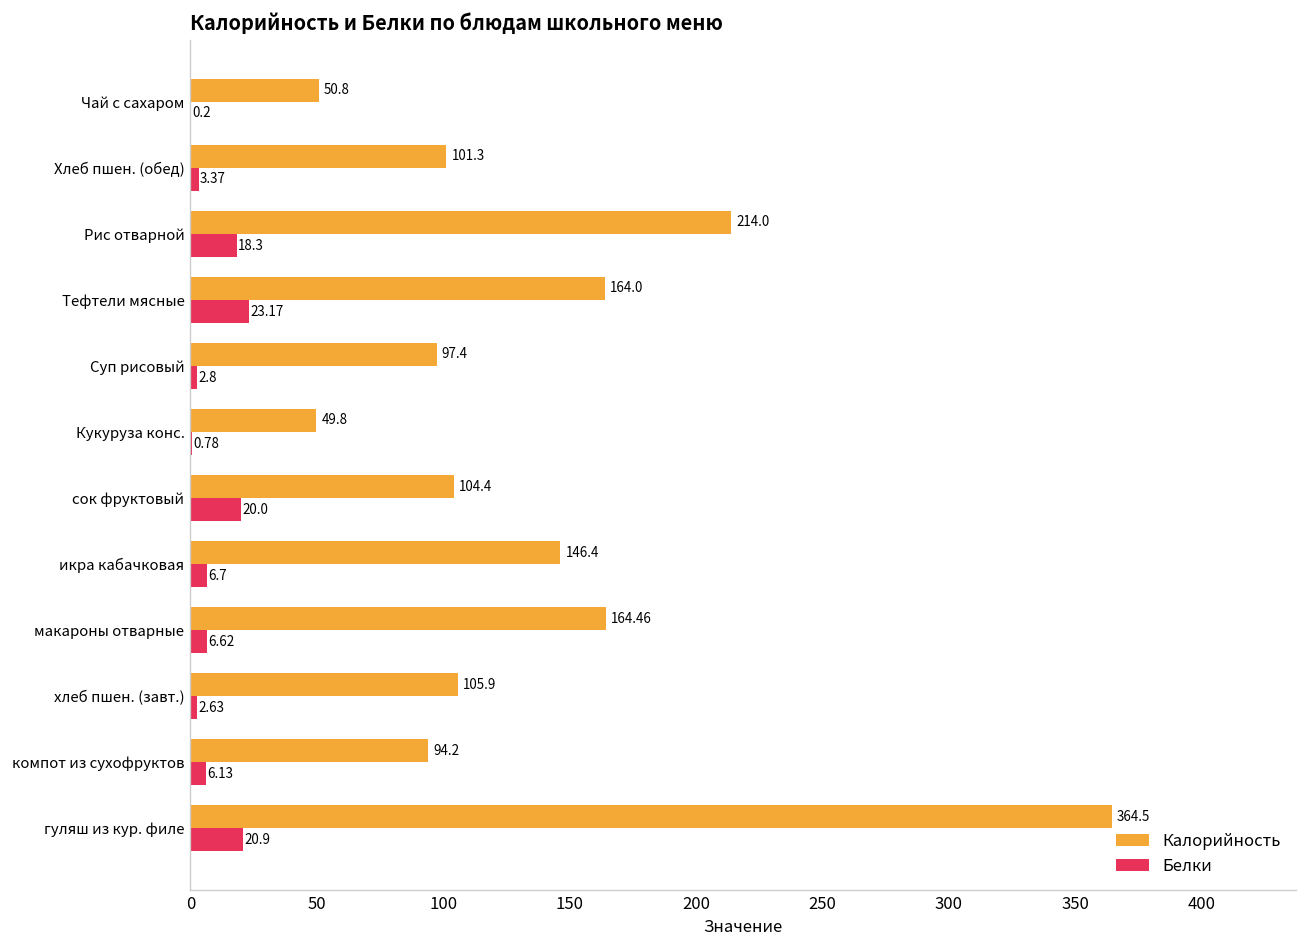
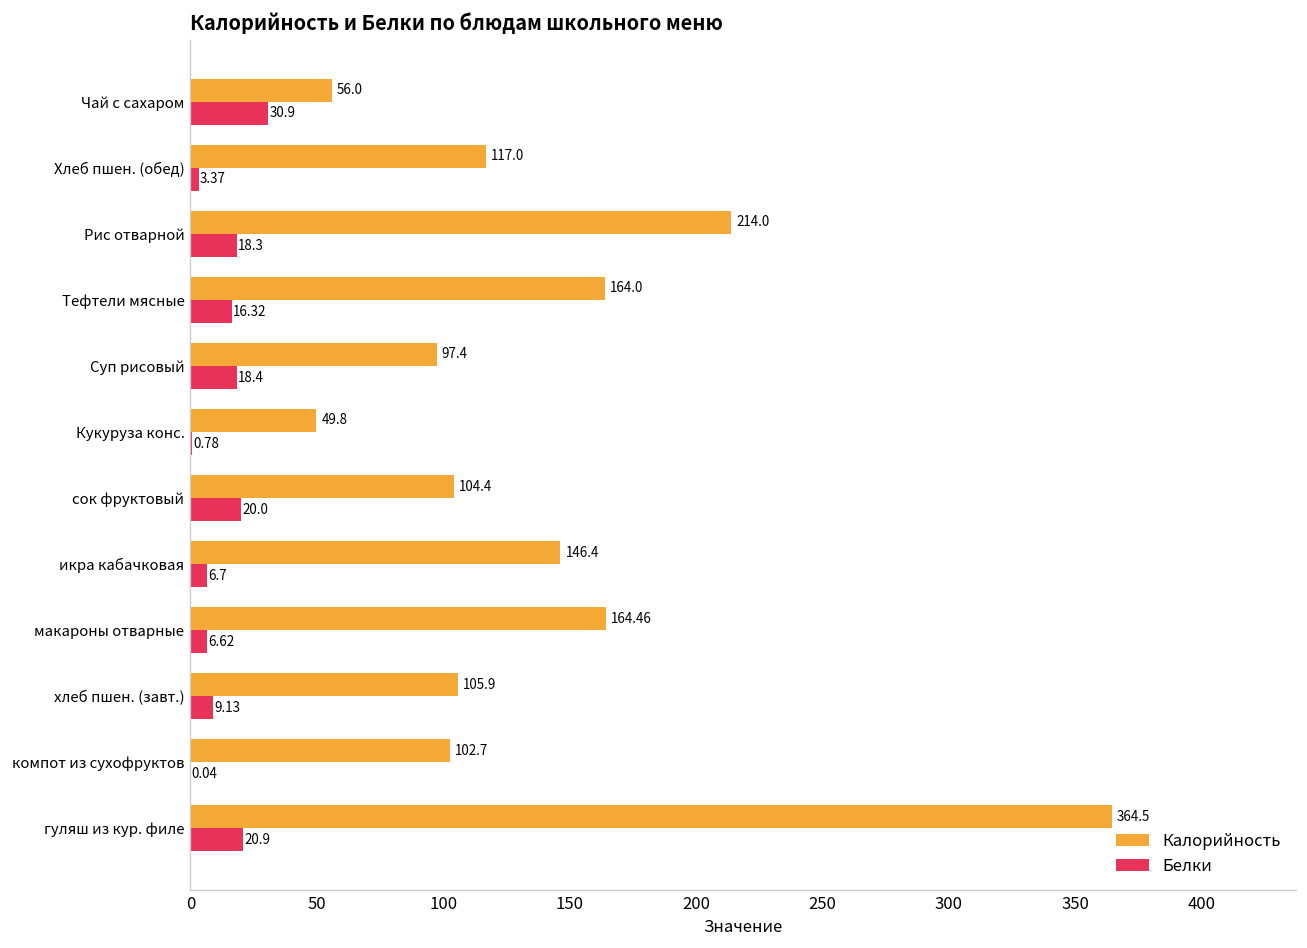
  {
    "Калорийность": {
-     "Чай с сахаром": 50.8,
-     "Хлеб пшен. (обед)": 101.3,
+     "Чай с сахаром": 56.0,
+     "Хлеб пшен. (обед)": 117.0,
      "Рис отварной": 214.0,
      "Тефтели мясные": 164.0,
      "Суп рисовый": 97.4,
      "Кукуруза конс.": 49.8,
      "сок фруктовый": 104.4,
      "икра кабачковая": 146.4,
      "макароны отварные": 164.46,
      "хлеб пшен. (завт.)": 105.9,
-     "компот из сухофруктов": 94.2,
+     "компот из сухофруктов": 102.7,
      "гуляш из кур. филе": 364.5
    },
    "Белки": {
-     "Чай с сахаром": 0.2,
+     "Чай с сахаром": 30.9,
      "Хлеб пшен. (обед)": 3.37,
      "Рис отварной": 18.3,
-     "Тефтели мясные": 23.17,
-     "Суп рисовый": 2.8,
+     "Тефтели мясные": 16.32,
+     "Суп рисовый": 18.4,
      "Кукуруза конс.": 0.78,
      "сок фруктовый": 20.0,
      "икра кабачковая": 6.7,
      "макароны отварные": 6.62,
-     "хлеб пшен. (завт.)": 2.63,
-     "компот из сухофруктов": 6.13,
+     "хлеб пшен. (завт.)": 9.13,
+     "компот из сухофруктов": 0.04,
      "гуляш из кур. филе": 20.9
    }
  }
